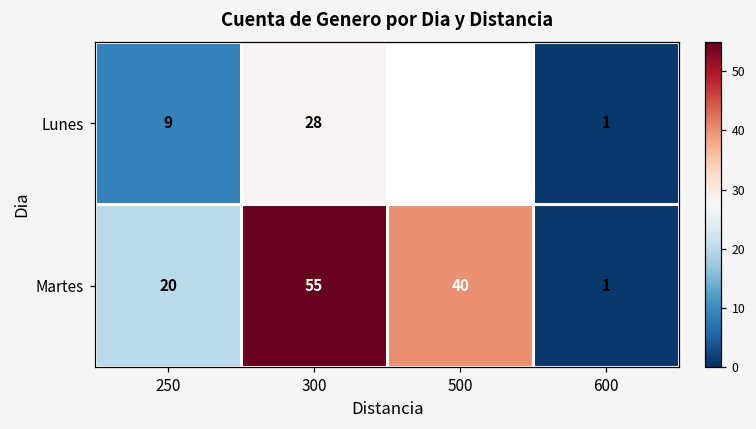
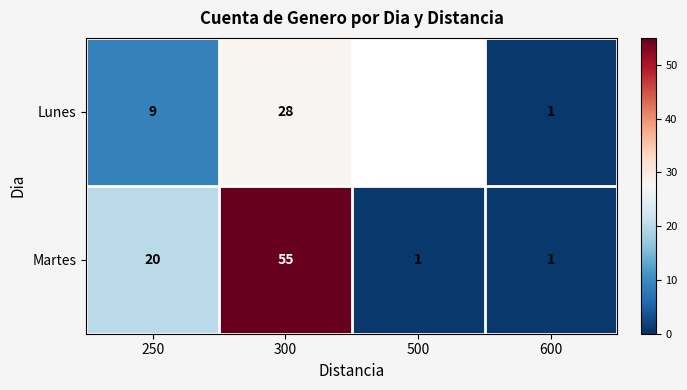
  {
    "Lunes": {
      "250": 9,
      "300": 28,
      "600": 1
    },
    "Martes": {
      "250": 20,
      "300": 55,
-     "500": 40,
+     "500": 1,
      "600": 1
    }
  }
